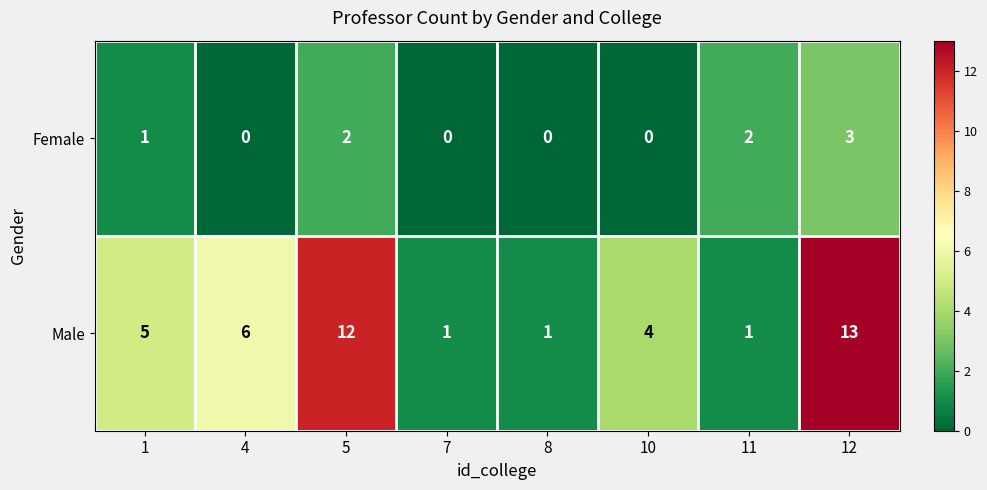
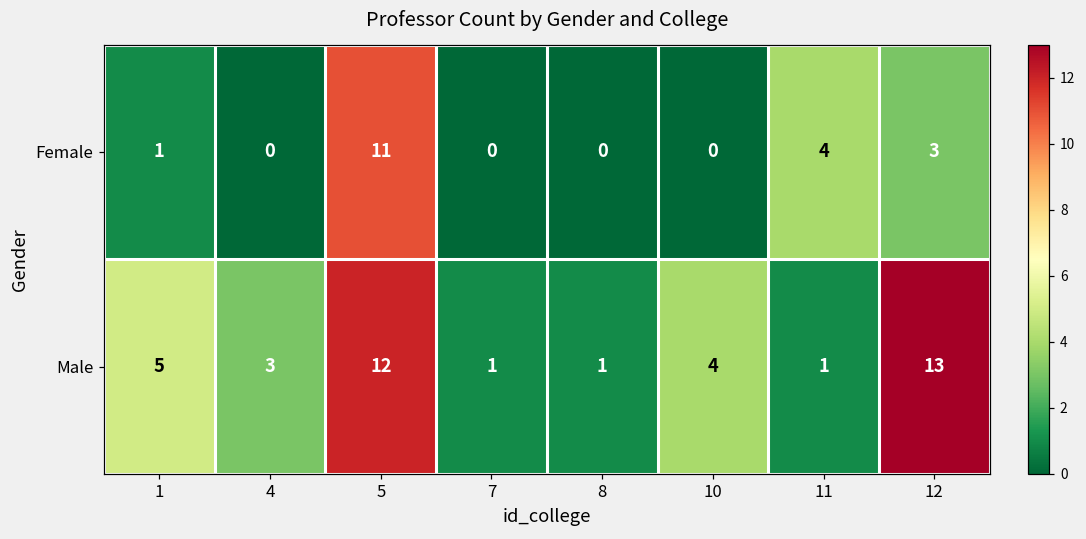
  {
    "Female": {
      "1": 1,
      "4": 0,
-     "5": 2,
+     "5": 11,
      "7": 0,
      "8": 0,
      "10": 0,
-     "11": 2,
+     "11": 4,
      "12": 3
    },
    "Male": {
      "1": 5,
-     "4": 6,
+     "4": 3,
      "5": 12,
      "7": 1,
      "8": 1,
      "10": 4,
      "11": 1,
      "12": 13
    }
  }
